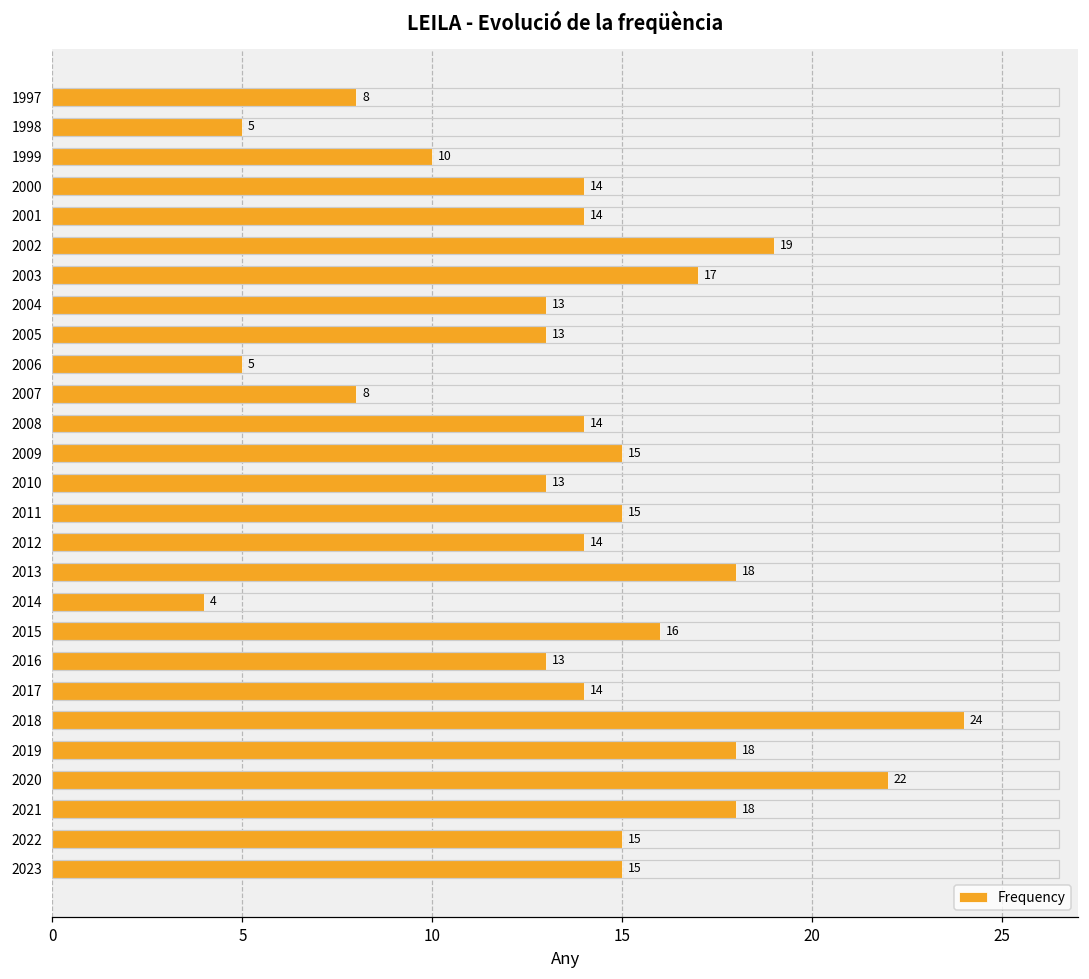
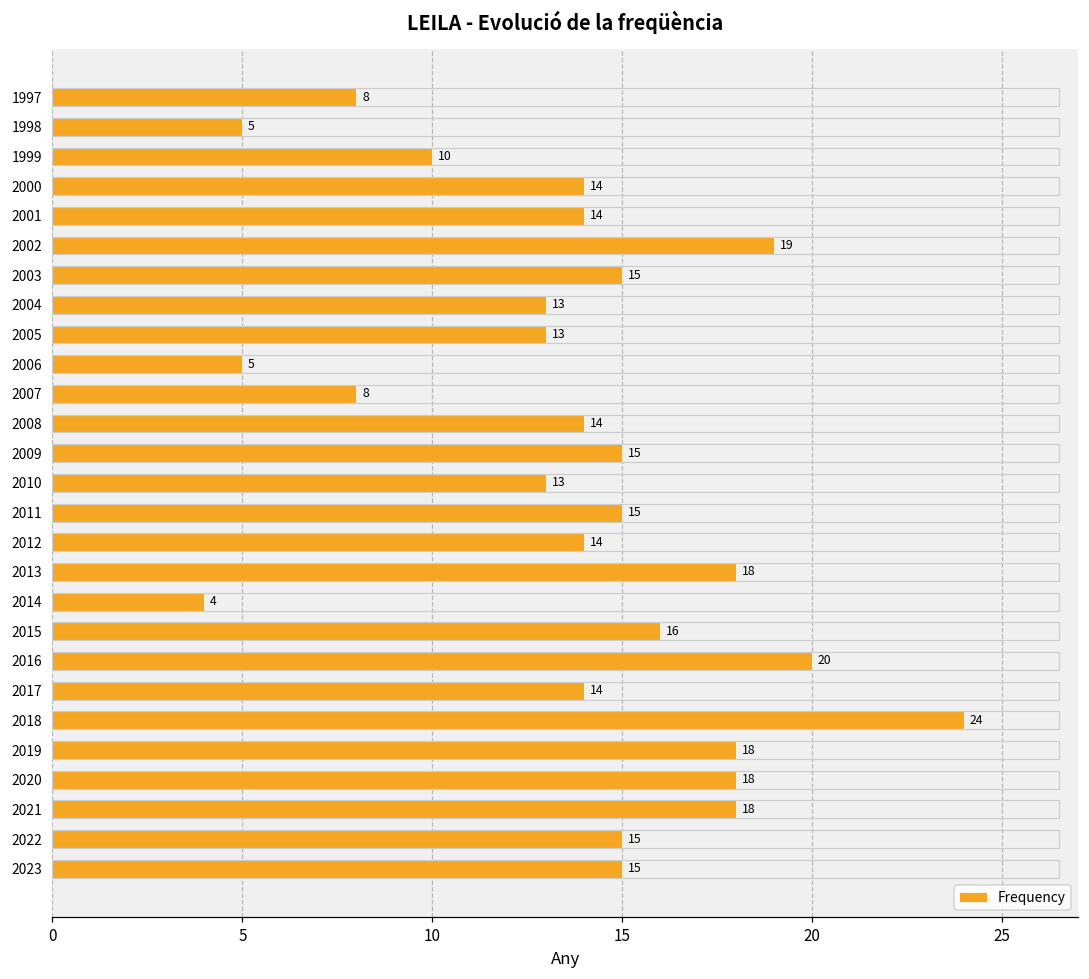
  {
    "1997": 8,
    "1998": 5,
    "1999": 10,
    "2000": 14,
    "2001": 14,
    "2002": 19,
-   "2003": 17,
+   "2003": 15,
    "2004": 13,
    "2005": 13,
    "2006": 5,
    "2007": 8,
    "2008": 14,
    "2009": 15,
    "2010": 13,
    "2011": 15,
    "2012": 14,
    "2013": 18,
    "2014": 4,
    "2015": 16,
-   "2016": 13,
+   "2016": 20,
    "2017": 14,
    "2018": 24,
    "2019": 18,
-   "2020": 22,
+   "2020": 18,
    "2021": 18,
    "2022": 15,
    "2023": 15
  }
